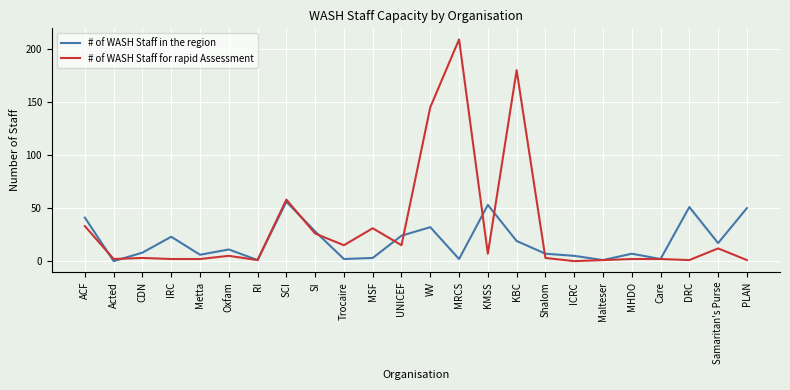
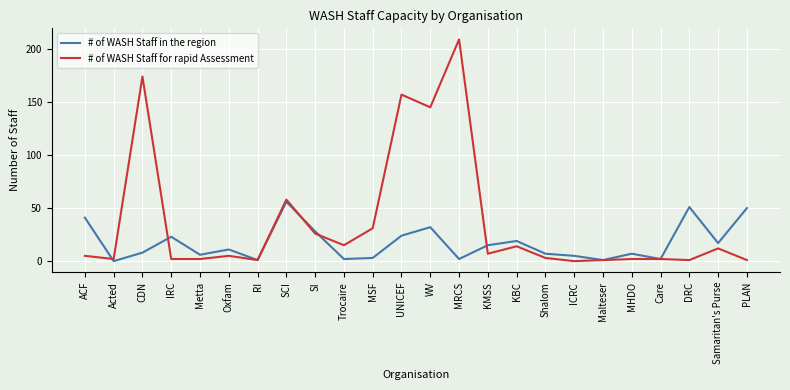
  {
    "# of WASH Staff in the region": {
      "ACF": 41,
      "CDN": 8,
      "IRC": 23,
      "Metta": 6,
      "Oxfam": 11,
      "Trocaire": 2,
      "MSF": 3,
      "UNICEF": 24,
      "WV": 32,
      "MRCS": 2,
-     "KMSS": 53,
+     "KMSS": 15,
      "KBC": 19,
      "Shalom": 7,
      "ICRC": 5,
      "MHDO": 7,
      "DRC": 51,
      "Samaritan's Purse": 17,
      "PLAN": 50
    },
    "# of WASH Staff for rapid Assessment": {
-     "ACF": 33,
-     "CDN": 3,
+     "ACF": 5,
+     "CDN": 174,
      "IRC": 2,
      "Metta": 2,
      "Oxfam": 5,
      "Trocaire": 15,
      "MSF": 31,
-     "UNICEF": 15,
+     "UNICEF": 157,
      "WV": 145,
      "MRCS": 209,
      "KMSS": 7,
-     "KBC": 180,
+     "KBC": 14,
      "Shalom": 3,
      "ICRC": 0,
      "MHDO": 2,
      "DRC": 1,
      "Samaritan's Purse": 12,
      "PLAN": 1
    }
  }
